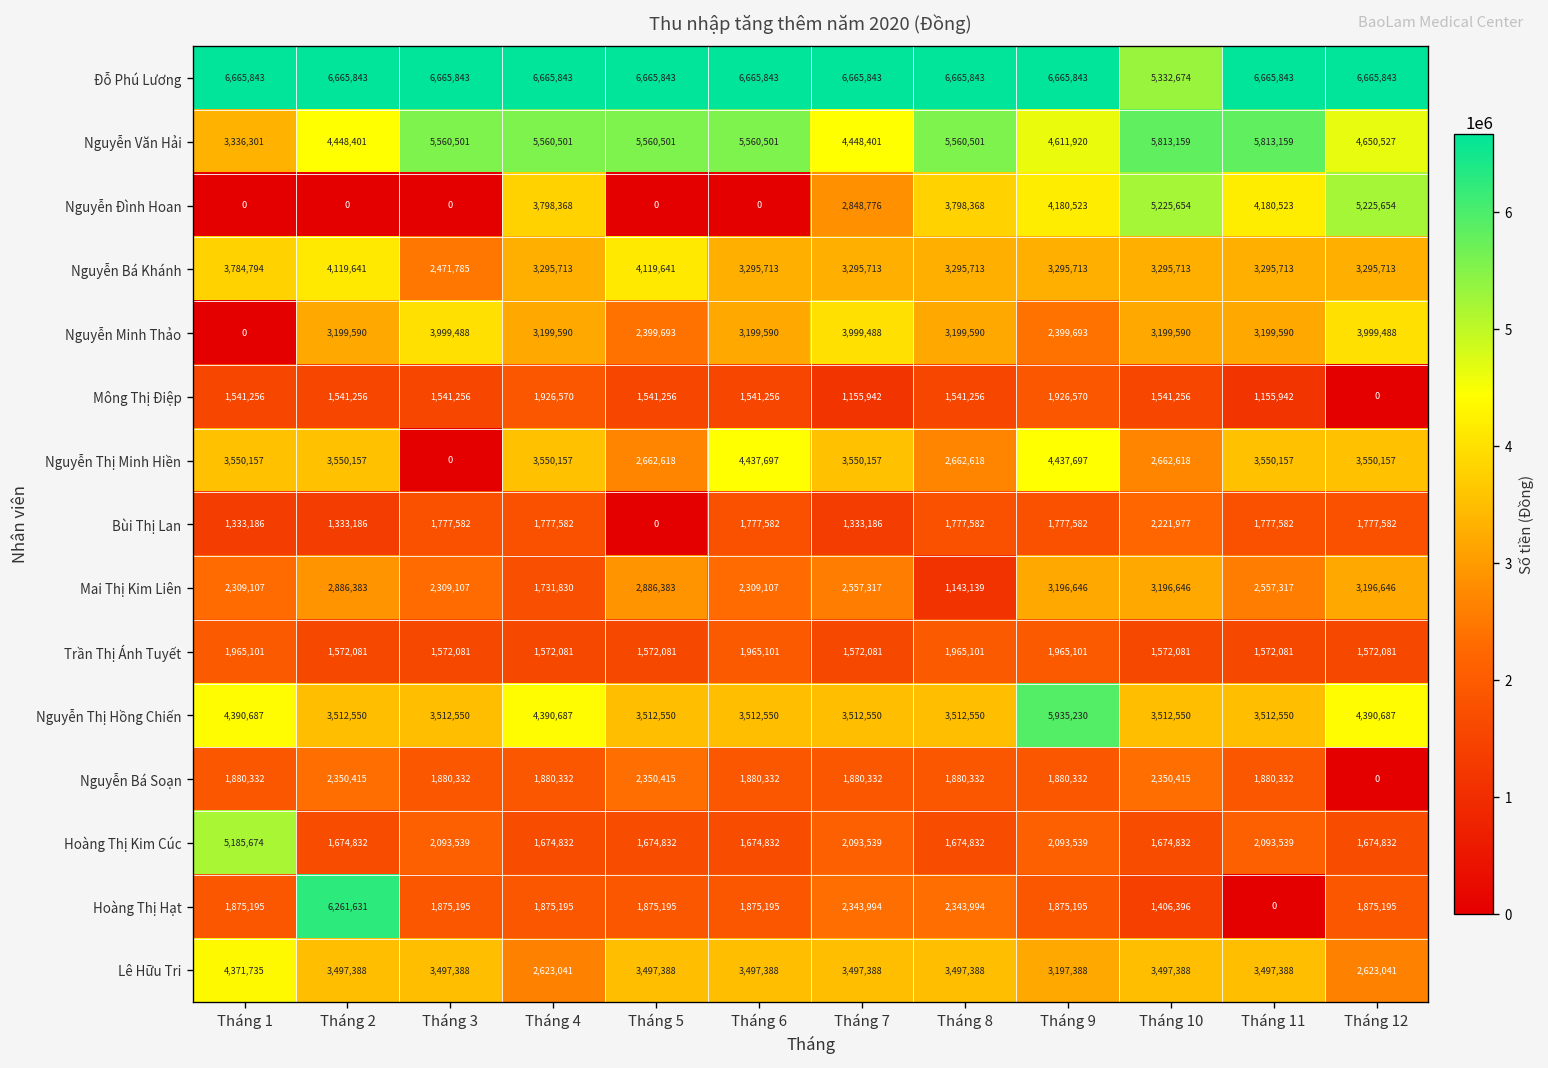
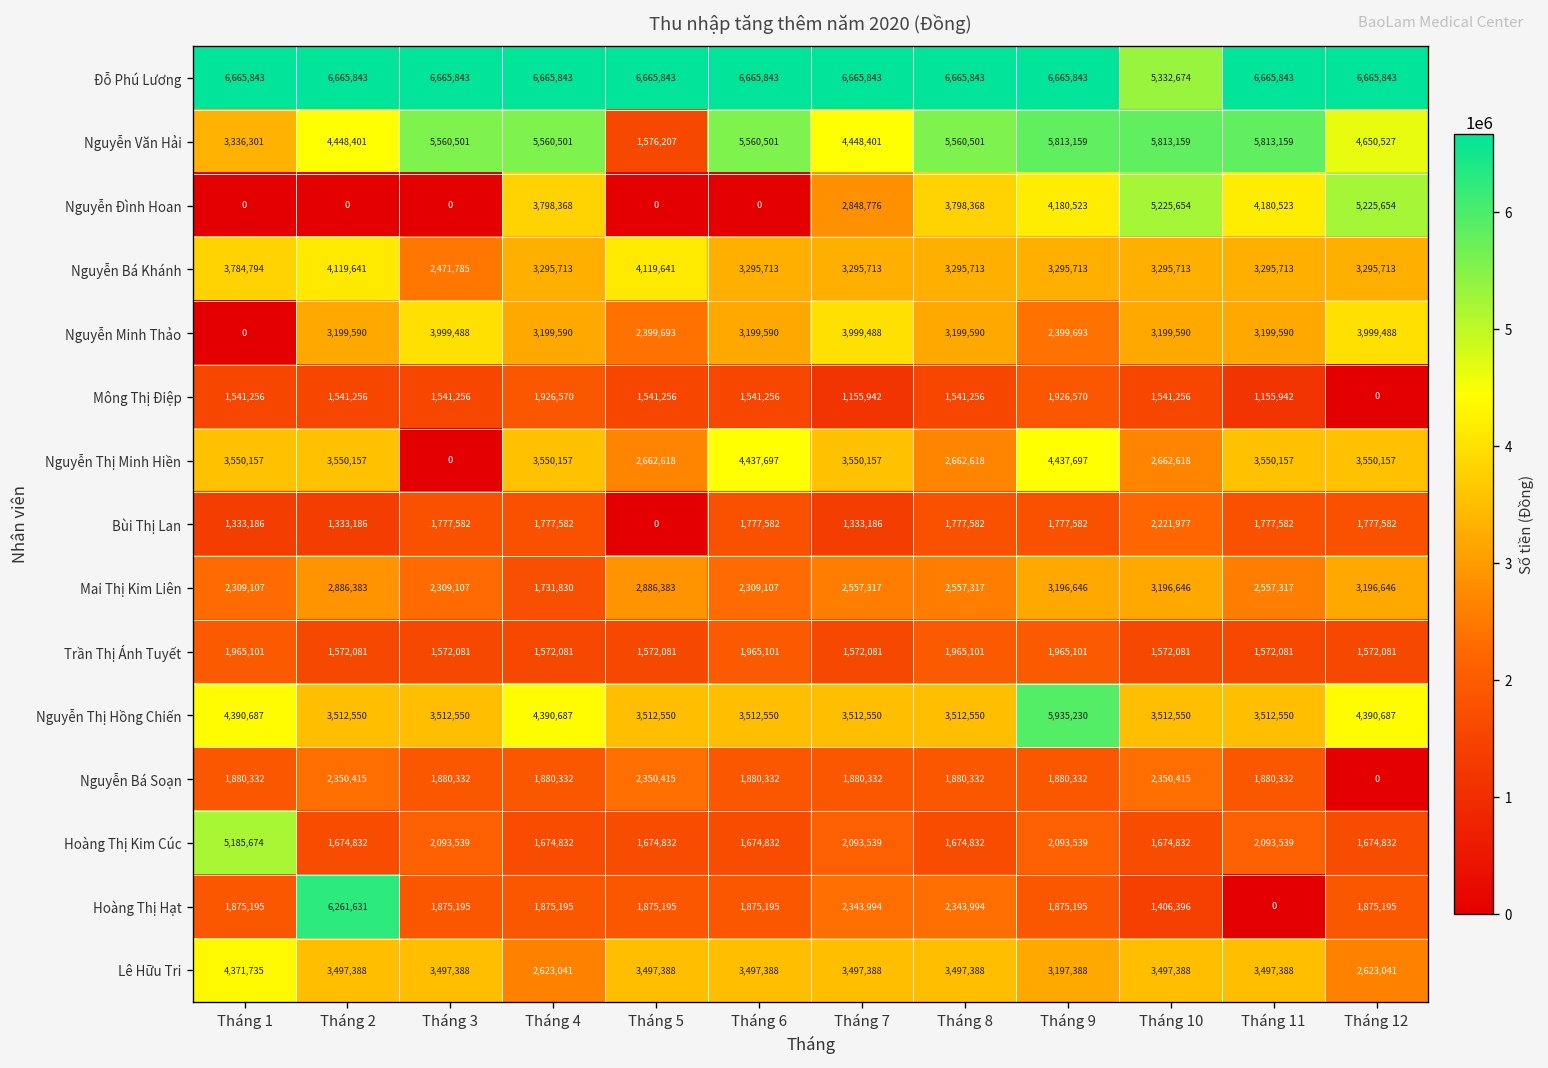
  {
    "Đỗ Phú Lương": {
      "Tháng 1": "6,665,843",
      "Tháng 2": "6,665,843",
      "Tháng 3": "6,665,843",
      "Tháng 4": "6,665,843",
      "Tháng 5": "6,665,843",
      "Tháng 6": "6,665,843",
      "Tháng 7": "6,665,843",
      "Tháng 8": "6,665,843",
      "Tháng 9": "6,665,843",
      "Tháng 10": "5,332,674",
      "Tháng 11": "6,665,843",
      "Tháng 12": "6,665,843"
    },
    "Nguyễn Văn Hải": {
      "Tháng 1": "3,336,301",
      "Tháng 2": "4,448,401",
      "Tháng 3": "5,560,501",
      "Tháng 4": "5,560,501",
-     "Tháng 5": "5,560,501",
+     "Tháng 5": "1,576,207",
      "Tháng 6": "5,560,501",
      "Tháng 7": "4,448,401",
      "Tháng 8": "5,560,501",
-     "Tháng 9": "4,611,920",
+     "Tháng 9": "5,813,159",
      "Tháng 10": "5,813,159",
      "Tháng 11": "5,813,159",
      "Tháng 12": "4,650,527"
    },
    "Nguyễn Đình Hoan": {
      "Tháng 1": "0",
      "Tháng 2": "0",
      "Tháng 3": "0",
      "Tháng 4": "3,798,368",
      "Tháng 5": "0",
      "Tháng 6": "0",
      "Tháng 7": "2,848,776",
      "Tháng 8": "3,798,368",
      "Tháng 9": "4,180,523",
      "Tháng 10": "5,225,654",
      "Tháng 11": "4,180,523",
      "Tháng 12": "5,225,654"
    },
    "Nguyễn Bá Khánh": {
      "Tháng 1": "3,784,794",
      "Tháng 2": "4,119,641",
      "Tháng 3": "2,471,785",
      "Tháng 4": "3,295,713",
      "Tháng 5": "4,119,641",
      "Tháng 6": "3,295,713",
      "Tháng 7": "3,295,713",
      "Tháng 8": "3,295,713",
      "Tháng 9": "3,295,713",
      "Tháng 10": "3,295,713",
      "Tháng 11": "3,295,713",
      "Tháng 12": "3,295,713"
    },
    "Nguyễn Minh Thảo": {
      "Tháng 1": "0",
      "Tháng 2": "3,199,590",
      "Tháng 3": "3,999,488",
      "Tháng 4": "3,199,590",
      "Tháng 5": "2,399,693",
      "Tháng 6": "3,199,590",
      "Tháng 7": "3,999,488",
      "Tháng 8": "3,199,590",
      "Tháng 9": "2,399,693",
      "Tháng 10": "3,199,590",
      "Tháng 11": "3,199,590",
      "Tháng 12": "3,999,488"
    },
    "Mông Thị Điệp": {
      "Tháng 1": "1,541,256",
      "Tháng 2": "1,541,256",
      "Tháng 3": "1,541,256",
      "Tháng 4": "1,926,570",
      "Tháng 5": "1,541,256",
      "Tháng 6": "1,541,256",
      "Tháng 7": "1,155,942",
      "Tháng 8": "1,541,256",
      "Tháng 9": "1,926,570",
      "Tháng 10": "1,541,256",
      "Tháng 11": "1,155,942",
      "Tháng 12": "0"
    },
    "Nguyễn Thị Minh Hiền": {
      "Tháng 1": "3,550,157",
      "Tháng 2": "3,550,157",
      "Tháng 3": "0",
      "Tháng 4": "3,550,157",
      "Tháng 5": "2,662,618",
      "Tháng 6": "4,437,697",
      "Tháng 7": "3,550,157",
      "Tháng 8": "2,662,618",
      "Tháng 9": "4,437,697",
      "Tháng 10": "2,662,618",
      "Tháng 11": "3,550,157",
      "Tháng 12": "3,550,157"
    },
    "Bùi Thị Lan": {
      "Tháng 1": "1,333,186",
      "Tháng 2": "1,333,186",
      "Tháng 3": "1,777,582",
      "Tháng 4": "1,777,582",
      "Tháng 5": "0",
      "Tháng 6": "1,777,582",
      "Tháng 7": "1,333,186",
      "Tháng 8": "1,777,582",
      "Tháng 9": "1,777,582",
      "Tháng 10": "2,221,977",
      "Tháng 11": "1,777,582",
      "Tháng 12": "1,777,582"
    },
    "Mai Thị Kim Liên": {
      "Tháng 1": "2,309,107",
      "Tháng 2": "2,886,383",
      "Tháng 3": "2,309,107",
      "Tháng 4": "1,731,830",
      "Tháng 5": "2,886,383",
      "Tháng 6": "2,309,107",
      "Tháng 7": "2,557,317",
-     "Tháng 8": "1,143,139",
+     "Tháng 8": "2,557,317",
      "Tháng 9": "3,196,646",
      "Tháng 10": "3,196,646",
      "Tháng 11": "2,557,317",
      "Tháng 12": "3,196,646"
    },
    "Trần Thị Ánh Tuyết": {
      "Tháng 1": "1,965,101",
      "Tháng 2": "1,572,081",
      "Tháng 3": "1,572,081",
      "Tháng 4": "1,572,081",
      "Tháng 5": "1,572,081",
      "Tháng 6": "1,965,101",
      "Tháng 7": "1,572,081",
      "Tháng 8": "1,965,101",
      "Tháng 9": "1,965,101",
      "Tháng 10": "1,572,081",
      "Tháng 11": "1,572,081",
      "Tháng 12": "1,572,081"
    },
    "Nguyễn Thị Hồng Chiến": {
      "Tháng 1": "4,390,687",
      "Tháng 2": "3,512,550",
      "Tháng 3": "3,512,550",
      "Tháng 4": "4,390,687",
      "Tháng 5": "3,512,550",
      "Tháng 6": "3,512,550",
      "Tháng 7": "3,512,550",
      "Tháng 8": "3,512,550",
      "Tháng 9": "5,935,230",
      "Tháng 10": "3,512,550",
      "Tháng 11": "3,512,550",
      "Tháng 12": "4,390,687"
    },
    "Nguyễn Bá Soạn": {
      "Tháng 1": "1,880,332",
      "Tháng 2": "2,350,415",
      "Tháng 3": "1,880,332",
      "Tháng 4": "1,880,332",
      "Tháng 5": "2,350,415",
      "Tháng 6": "1,880,332",
      "Tháng 7": "1,880,332",
      "Tháng 8": "1,880,332",
      "Tháng 9": "1,880,332",
      "Tháng 10": "2,350,415",
      "Tháng 11": "1,880,332",
      "Tháng 12": "0"
    },
    "Hoàng Thị Kim Cúc": {
      "Tháng 1": "5,185,674",
      "Tháng 2": "1,674,832",
      "Tháng 3": "2,093,539",
      "Tháng 4": "1,674,832",
      "Tháng 5": "1,674,832",
      "Tháng 6": "1,674,832",
      "Tháng 7": "2,093,539",
      "Tháng 8": "1,674,832",
      "Tháng 9": "2,093,539",
      "Tháng 10": "1,674,832",
      "Tháng 11": "2,093,539",
      "Tháng 12": "1,674,832"
    },
    "Hoàng Thị Hạt": {
      "Tháng 1": "1,875,195",
      "Tháng 2": "6,261,631",
      "Tháng 3": "1,875,195",
      "Tháng 4": "1,875,195",
      "Tháng 5": "1,875,195",
      "Tháng 6": "1,875,195",
      "Tháng 7": "2,343,994",
      "Tháng 8": "2,343,994",
      "Tháng 9": "1,875,195",
      "Tháng 10": "1,406,396",
      "Tháng 11": "0",
      "Tháng 12": "1,875,195"
    },
    "Lê Hữu Tri": {
      "Tháng 1": "4,371,735",
      "Tháng 2": "3,497,388",
      "Tháng 3": "3,497,388",
      "Tháng 4": "2,623,041",
      "Tháng 5": "3,497,388",
      "Tháng 6": "3,497,388",
      "Tháng 7": "3,497,388",
      "Tháng 8": "3,497,388",
      "Tháng 9": "3,197,388",
      "Tháng 10": "3,497,388",
      "Tháng 11": "3,497,388",
      "Tháng 12": "2,623,041"
    }
  }
